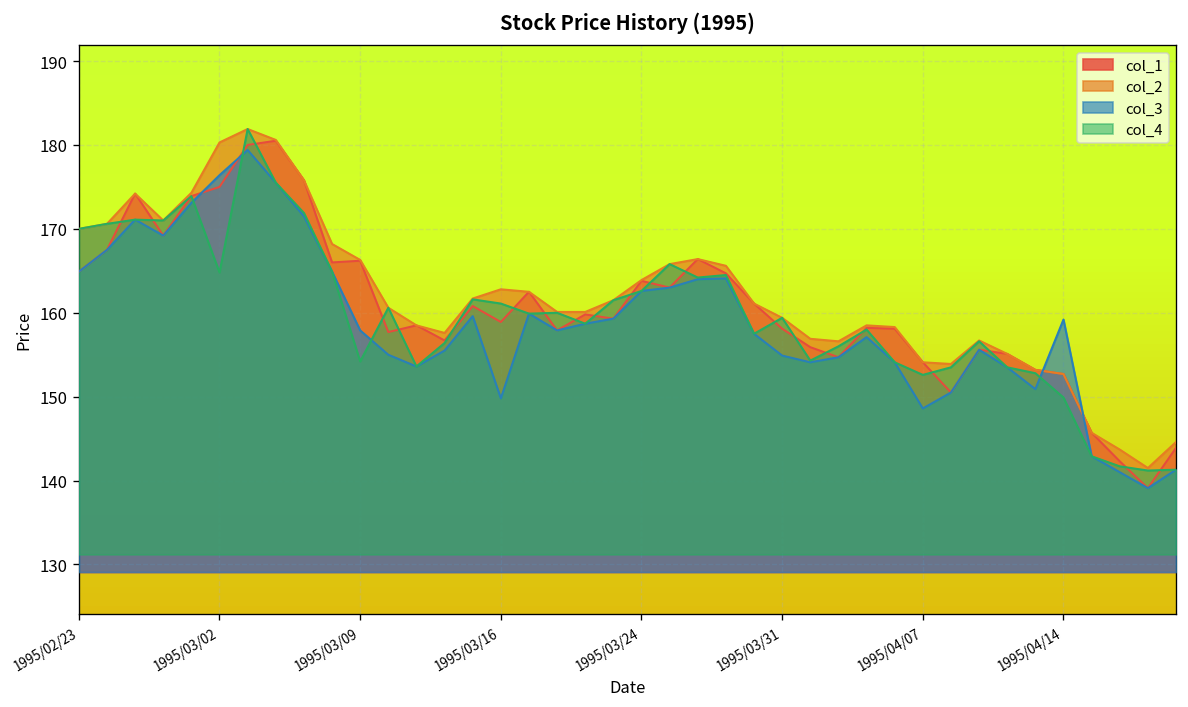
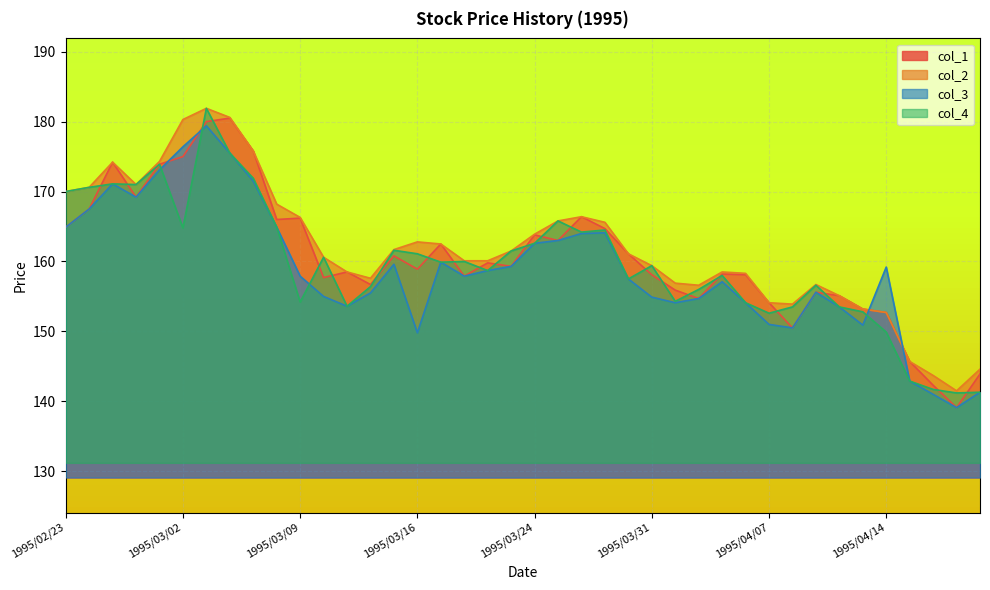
  {
    "col_3": {
      "1995/03/02": 176,
      "1995/03/09": 158,
      "1995/03/16": 150,
      "1995/03/31": 155,
-     "1995/04/07": 149,
+     "1995/04/07": 151,
      "1995/04/14": 159
    },
    "col_4": {
      "1995/03/02": 165,
      "1995/03/09": 154,
      "1995/03/16": 161,
      "1995/04/07": 153,
      "1995/04/14": 150
    }
  }
